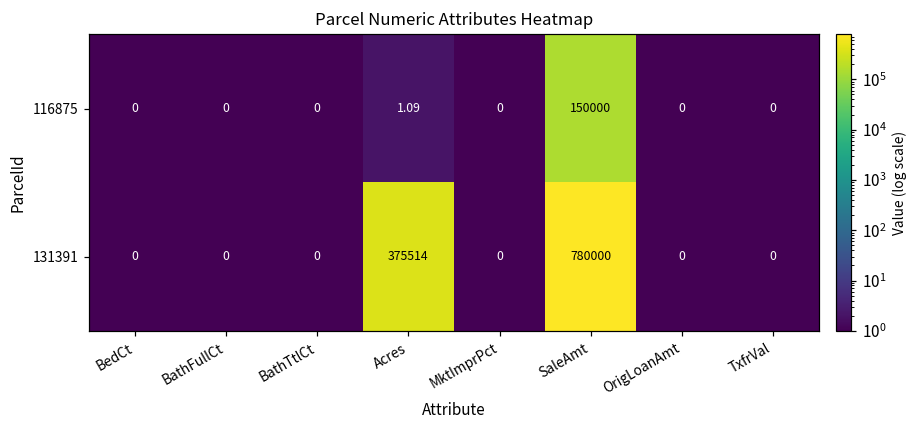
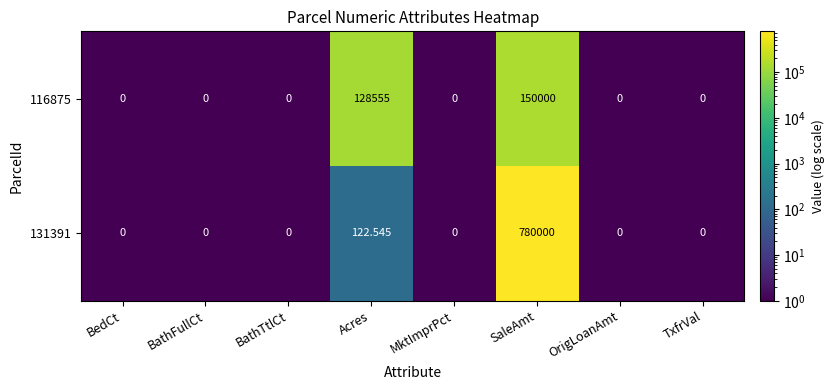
  {
    "116875": {
      "BedCt": 0,
      "BathFullCt": 0,
      "BathTtlCt": 0,
-     "Acres": 1.09,
+     "Acres": 128555,
      "MktImprPct": 0,
      "SaleAmt": 150000,
      "OrigLoanAmt": 0,
      "TxfrVal": 0
    },
    "131391": {
      "BedCt": 0,
      "BathFullCt": 0,
      "BathTtlCt": 0,
-     "Acres": 375514,
+     "Acres": 122.545,
      "MktImprPct": 0,
      "SaleAmt": 780000,
      "OrigLoanAmt": 0,
      "TxfrVal": 0
    }
  }
